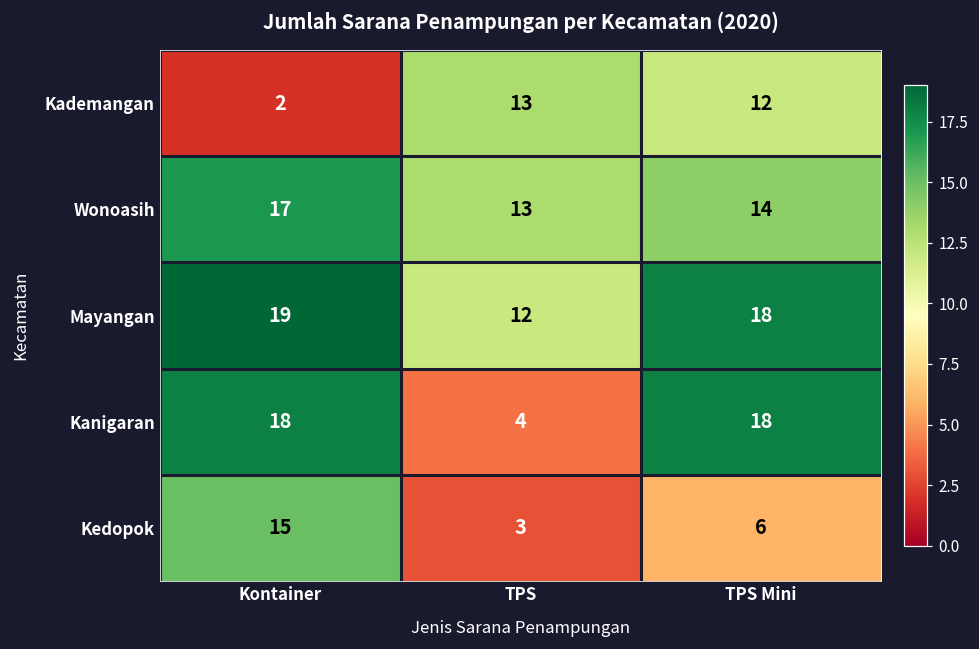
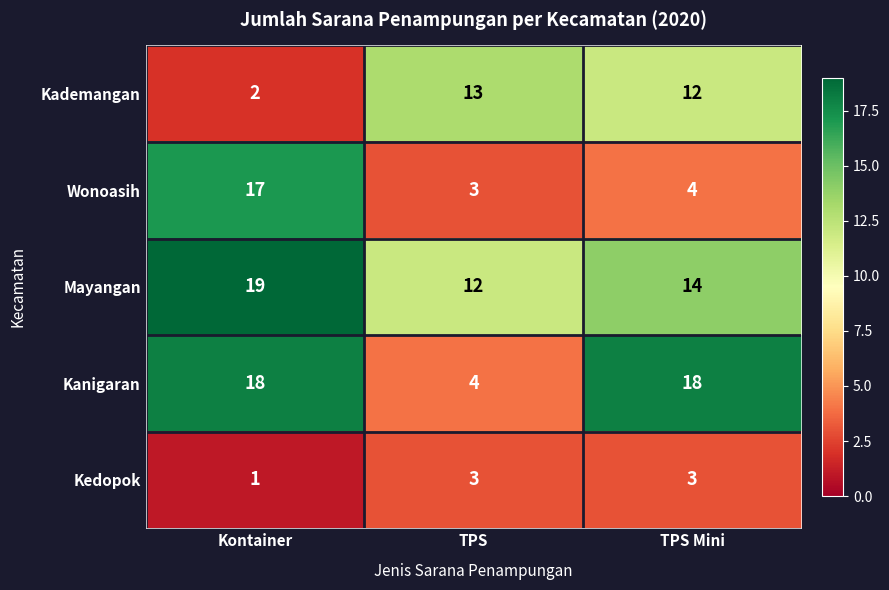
  {
    "Kademangan": {
      "Kontainer": 2,
      "TPS": 13,
      "TPS Mini": 12
    },
    "Wonoasih": {
      "Kontainer": 17,
-     "TPS": 13,
-     "TPS Mini": 14
+     "TPS": 3,
+     "TPS Mini": 4
    },
    "Mayangan": {
      "Kontainer": 19,
      "TPS": 12,
-     "TPS Mini": 18
+     "TPS Mini": 14
    },
    "Kanigaran": {
      "Kontainer": 18,
      "TPS": 4,
      "TPS Mini": 18
    },
    "Kedopok": {
-     "Kontainer": 15,
+     "Kontainer": 1,
      "TPS": 3,
-     "TPS Mini": 6
+     "TPS Mini": 3
    }
  }
